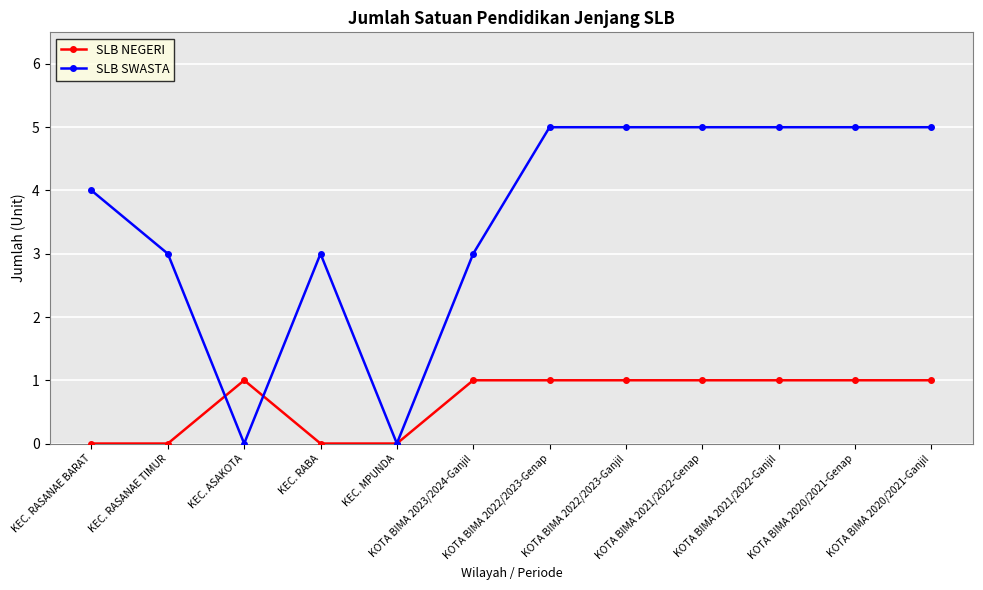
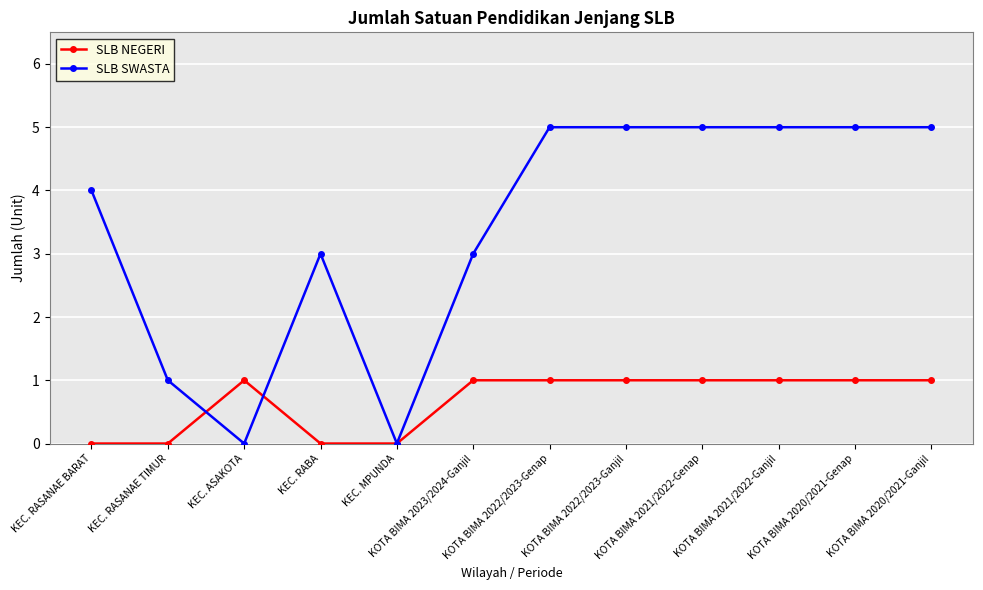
  {
    "SLB NEGERI": {
      "KEC. RASANAE BARAT": 0,
      "KEC. RASANAE TIMUR": 0,
      "KEC. ASAKOTA": 1,
      "KEC. RABA": 0,
      "KOTA BIMA 2023/2024-Ganjil": 1,
      "KOTA BIMA 2022/2023-Genap": 1,
      "KOTA BIMA 2022/2023-Ganjil": 1,
      "KOTA BIMA 2021/2022-Genap": 1,
      "KOTA BIMA 2021/2022-Ganjil": 1,
      "KOTA BIMA 2020/2021-Genap": 1,
      "KOTA BIMA 2020/2021-Ganjil": 1
    },
    "SLB SWASTA": {
      "KEC. RASANAE BARAT": 4,
-     "KEC. RASANAE TIMUR": 3,
+     "KEC. RASANAE TIMUR": 1,
      "KEC. ASAKOTA": 0,
      "KEC. RABA": 3,
      "KOTA BIMA 2023/2024-Ganjil": 3,
      "KOTA BIMA 2022/2023-Genap": 5,
      "KOTA BIMA 2022/2023-Ganjil": 5,
      "KOTA BIMA 2021/2022-Genap": 5,
      "KOTA BIMA 2021/2022-Ganjil": 5,
      "KOTA BIMA 2020/2021-Genap": 5,
      "KOTA BIMA 2020/2021-Ganjil": 5
    }
  }
